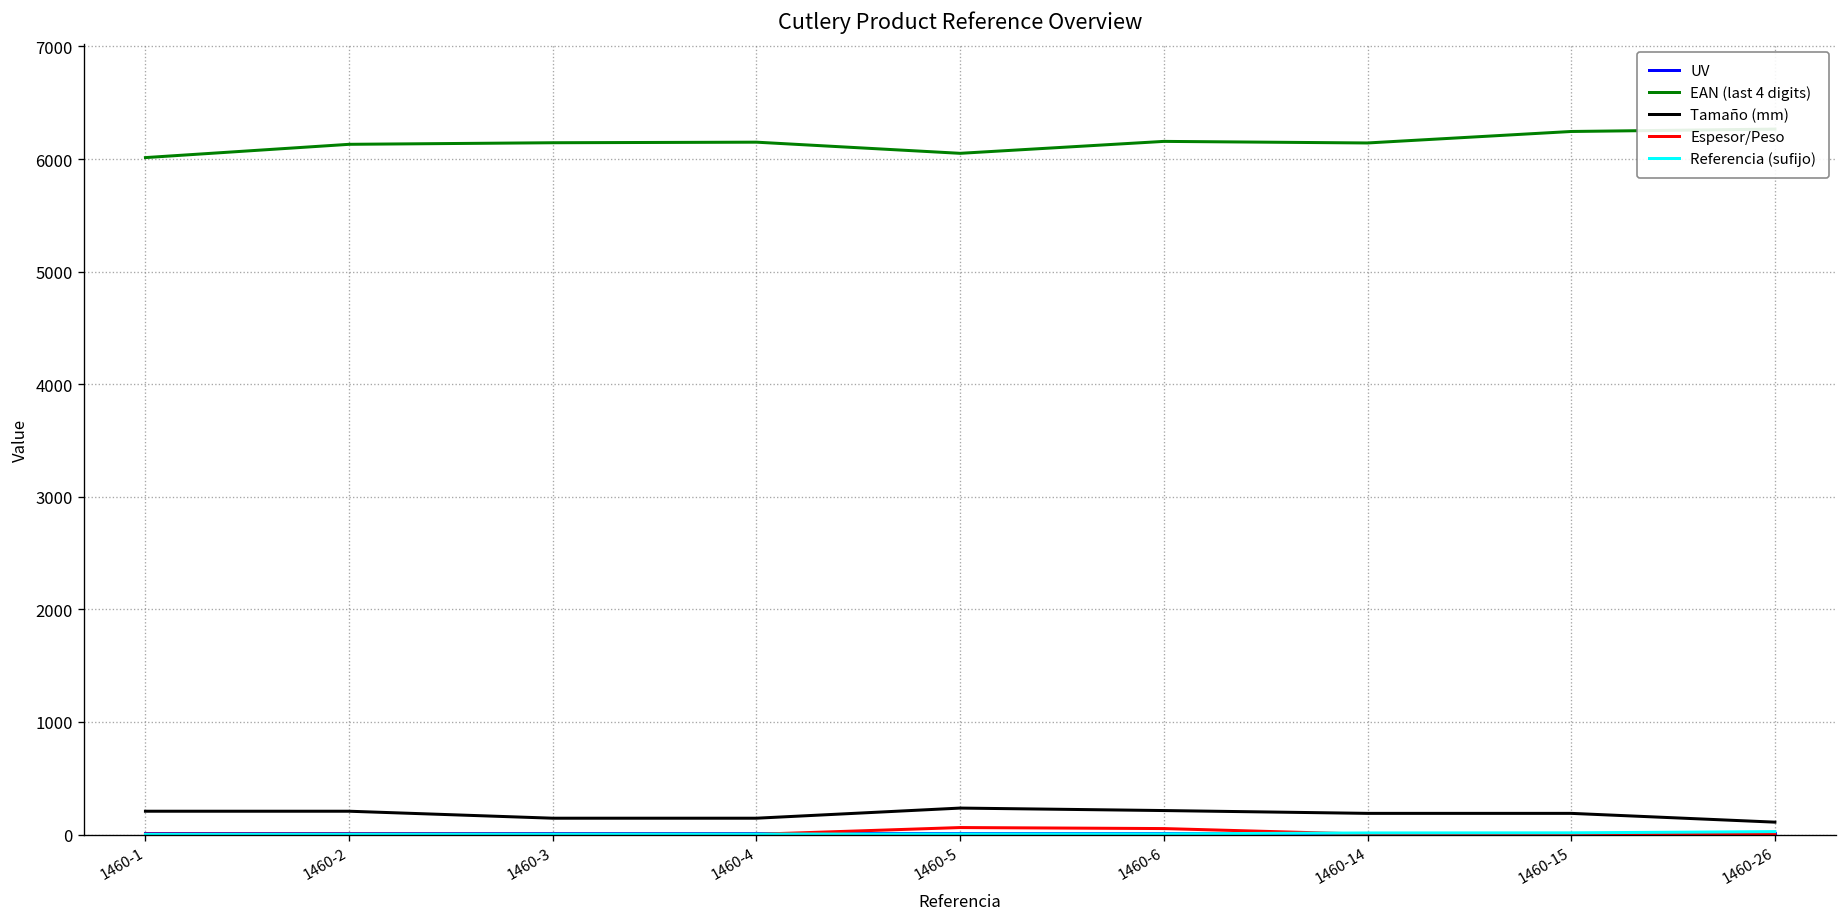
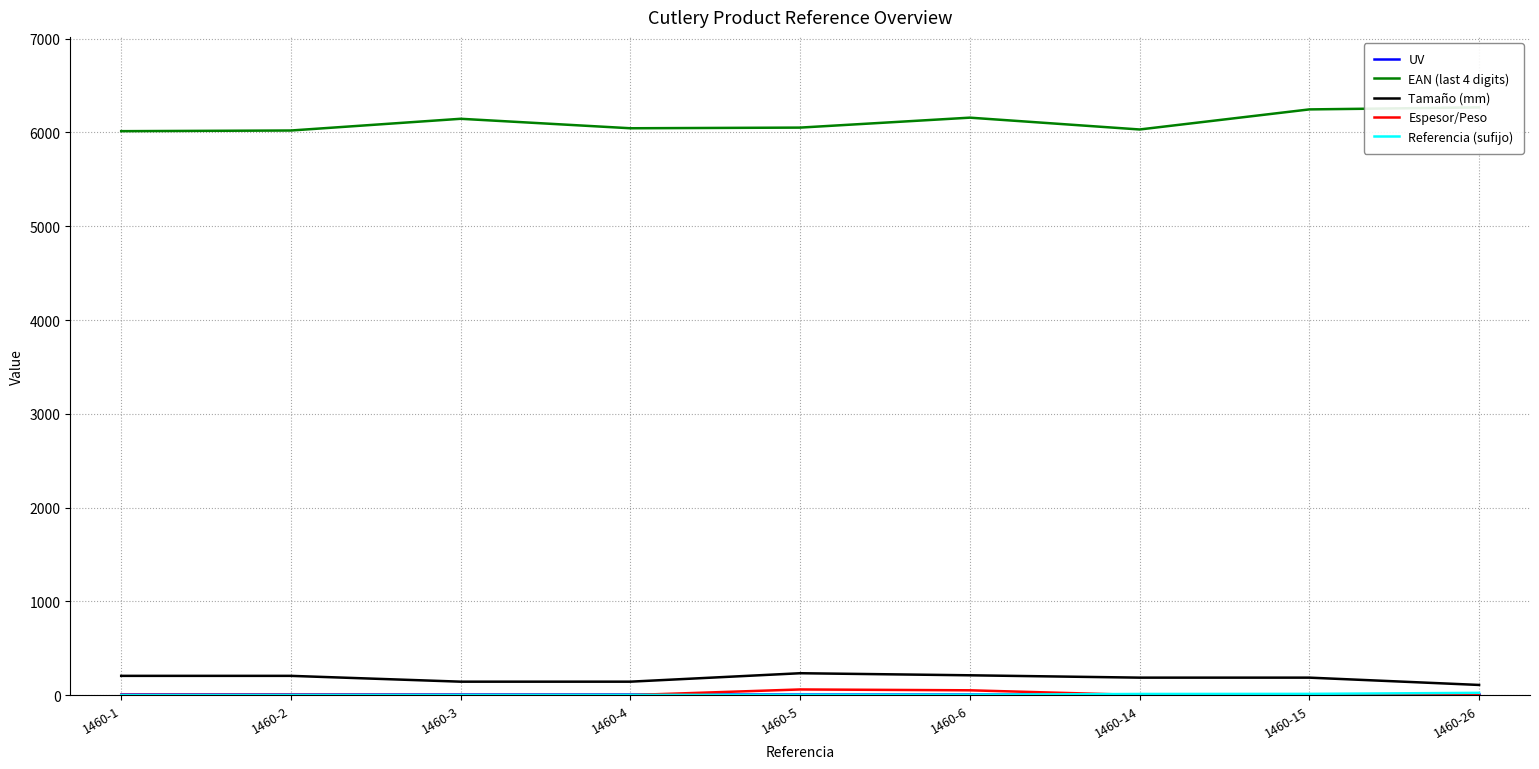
  {
    "EAN (last 4 digits)": {
      "1460-1": 6000,
-     "1460-2": 6100,
+     "1460-2": 6000,
      "1460-3": 6100,
-     "1460-4": 6200,
+     "1460-4": 6000,
      "1460-5": 6100,
      "1460-6": 6200,
-     "1460-14": 6100,
+     "1460-14": 6000,
      "1460-15": 6200
    },
    "Tamaño (mm)": {
      "1460-1": 200,
      "1460-2": 200,
      "1460-3": 100,
      "1460-4": 100,
      "1460-5": 200,
      "1460-6": 200,
      "1460-14": 200,
      "1460-15": 200,
      "1460-26": 100
    },
    "Espesor/Peso": {
      "1460-5": 100,
      "1460-6": 100
    }
  }
